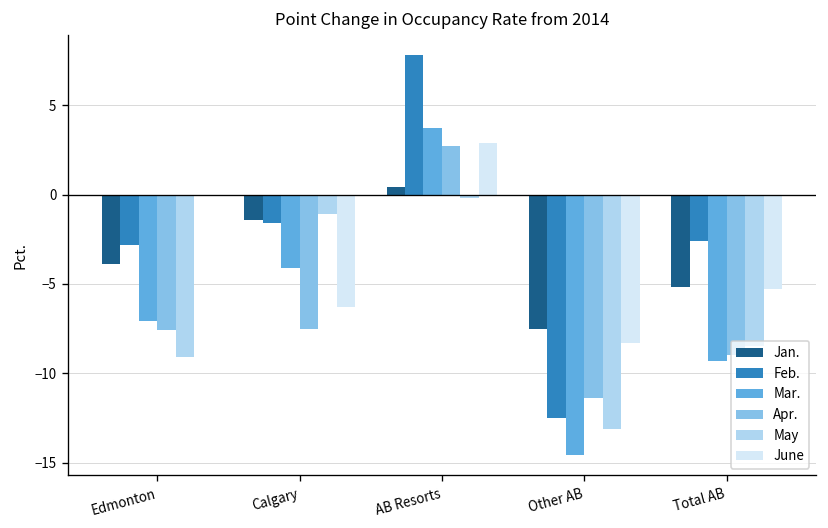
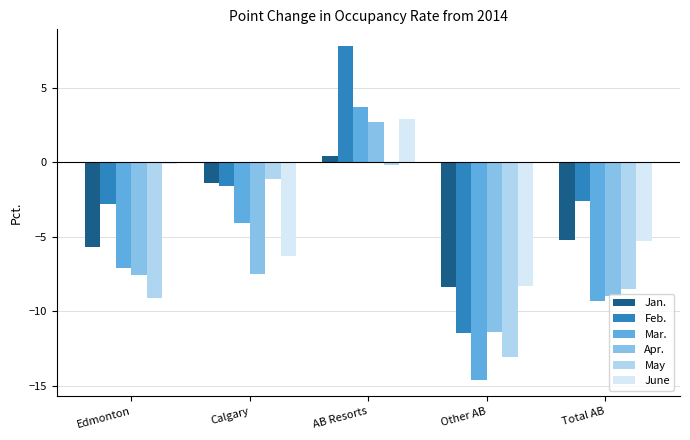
  {
    "Jan.": {
-     "Edmonton": -3.9,
+     "Edmonton": -5.7,
      "Calgary": -1.4,
      "AB Resorts": 0.4,
-     "Other AB": -7.5,
+     "Other AB": -8.4,
      "Total AB": -5.2
    },
    "Feb.": {
      "Edmonton": -2.8,
      "Calgary": -1.6,
      "AB Resorts": 7.8,
-     "Other AB": -12.5,
+     "Other AB": -11.5,
      "Total AB": -2.6
    }
  }
